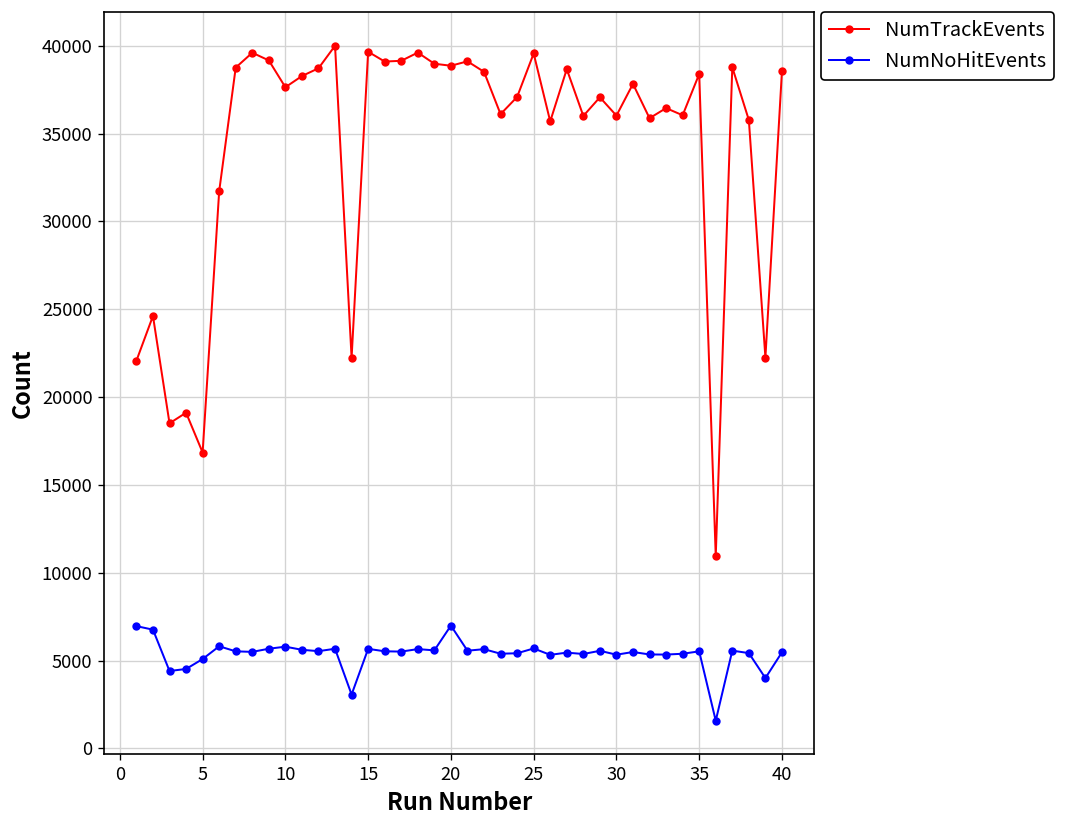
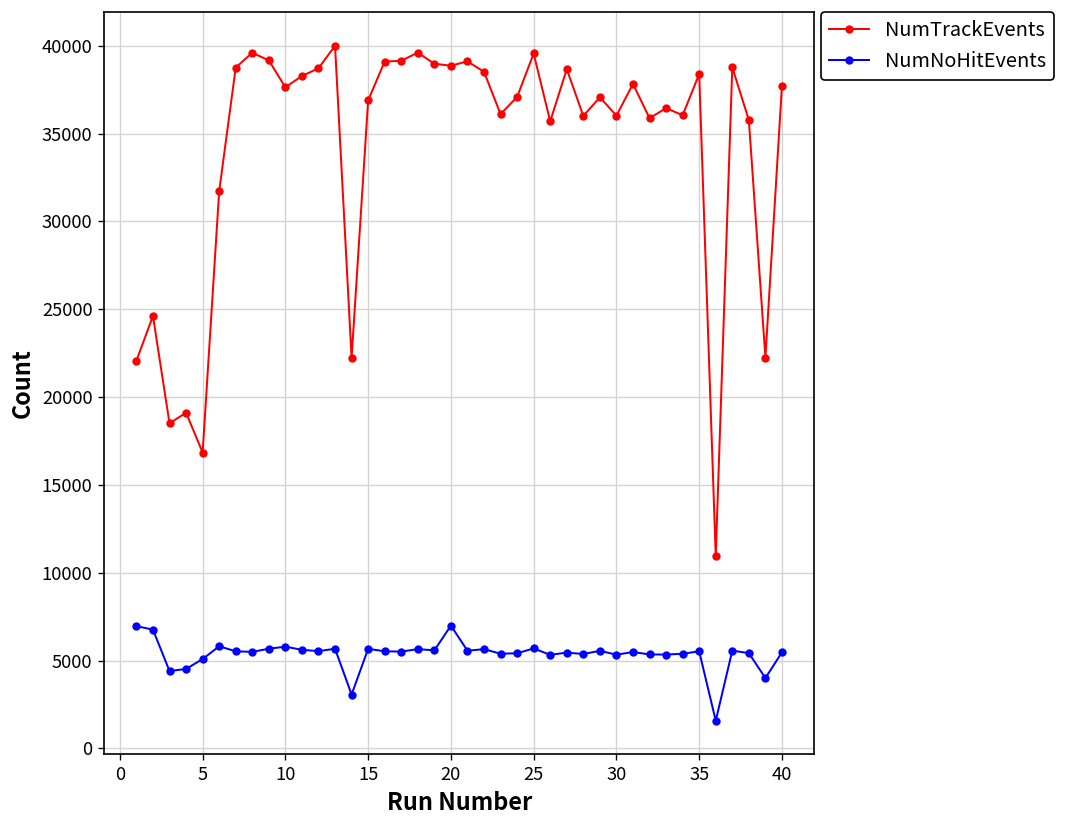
  {
    "NumTrackEvents": {
      "5": 16800,
      "10": 37600,
-     "15": 39700,
+     "15": 36900,
      "20": 38900,
      "25": 39600,
      "30": 36000,
      "35": 38400,
-     "40": 38600
+     "40": 37700
    },
    "NumNoHitEvents": {
      "5": 5100,
      "10": 5800,
      "15": 5700,
      "20": 7000,
      "25": 5700,
      "30": 5300,
      "35": 5500,
      "40": 5500
    }
  }
